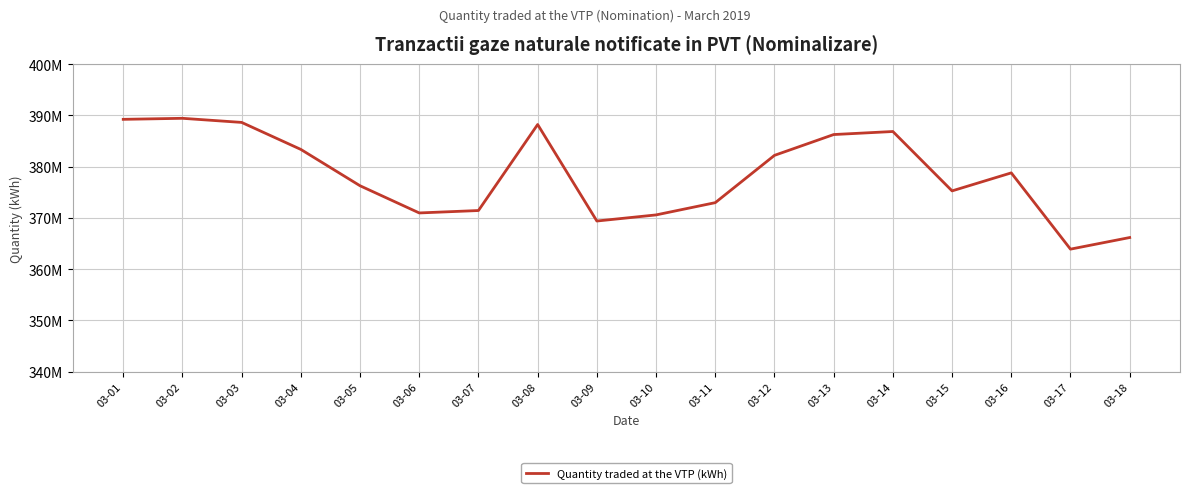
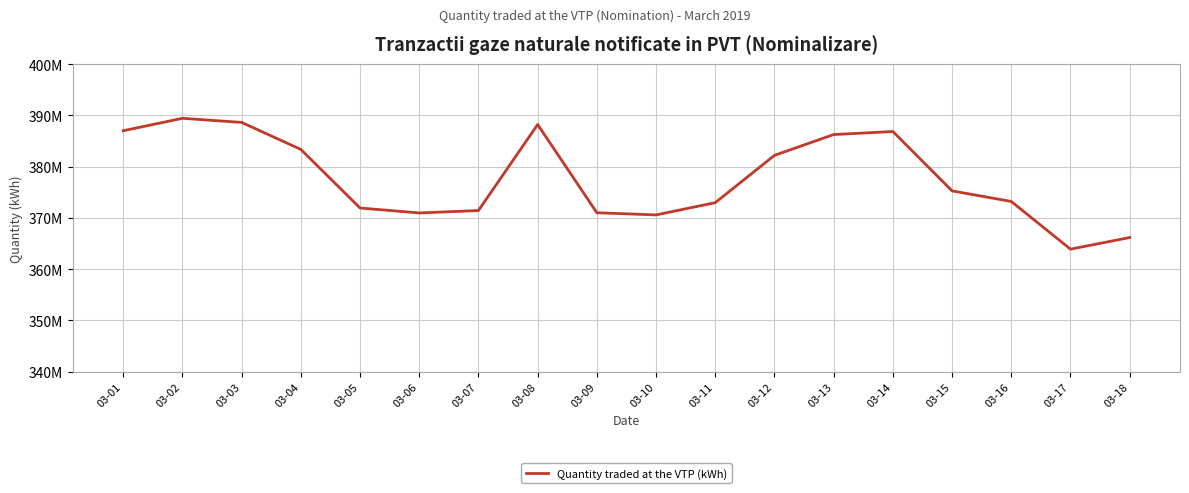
  {
-   "03-01": 389000000,
+   "03-01": 387000000,
    "03-02": 389000000,
    "03-03": 389000000,
    "03-04": 383000000,
-   "03-05": 376000000,
+   "03-05": 372000000,
    "03-06": 371000000,
    "03-07": 371000000,
    "03-08": 388000000,
-   "03-09": 369000000,
+   "03-09": 371000000,
    "03-10": 371000000,
    "03-11": 373000000,
    "03-12": 382000000,
    "03-13": 386000000,
    "03-14": 387000000,
    "03-15": 375000000,
-   "03-16": 379000000,
+   "03-16": 373000000,
    "03-17": 364000000,
    "03-18": 366000000
  }
